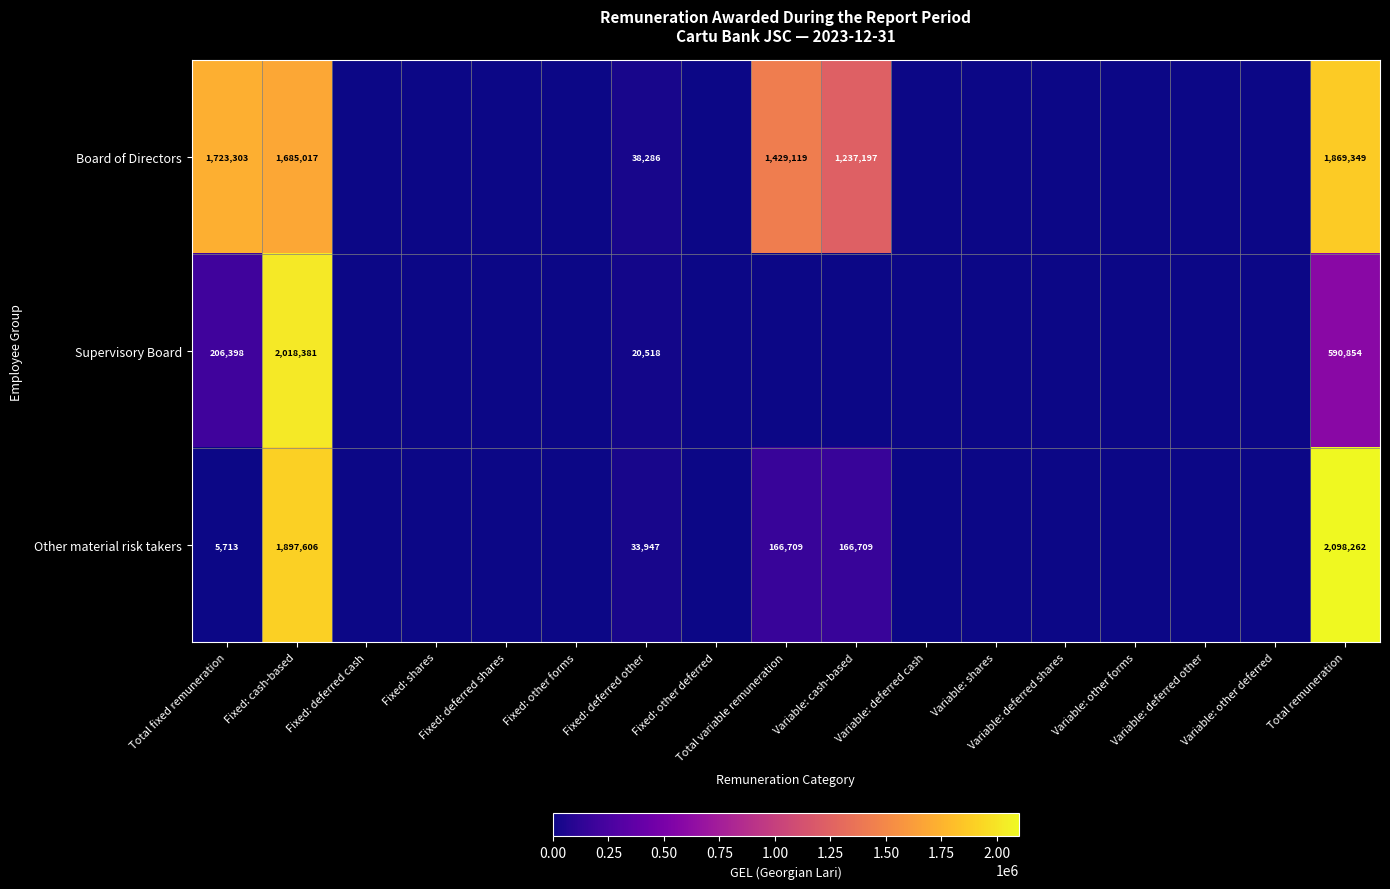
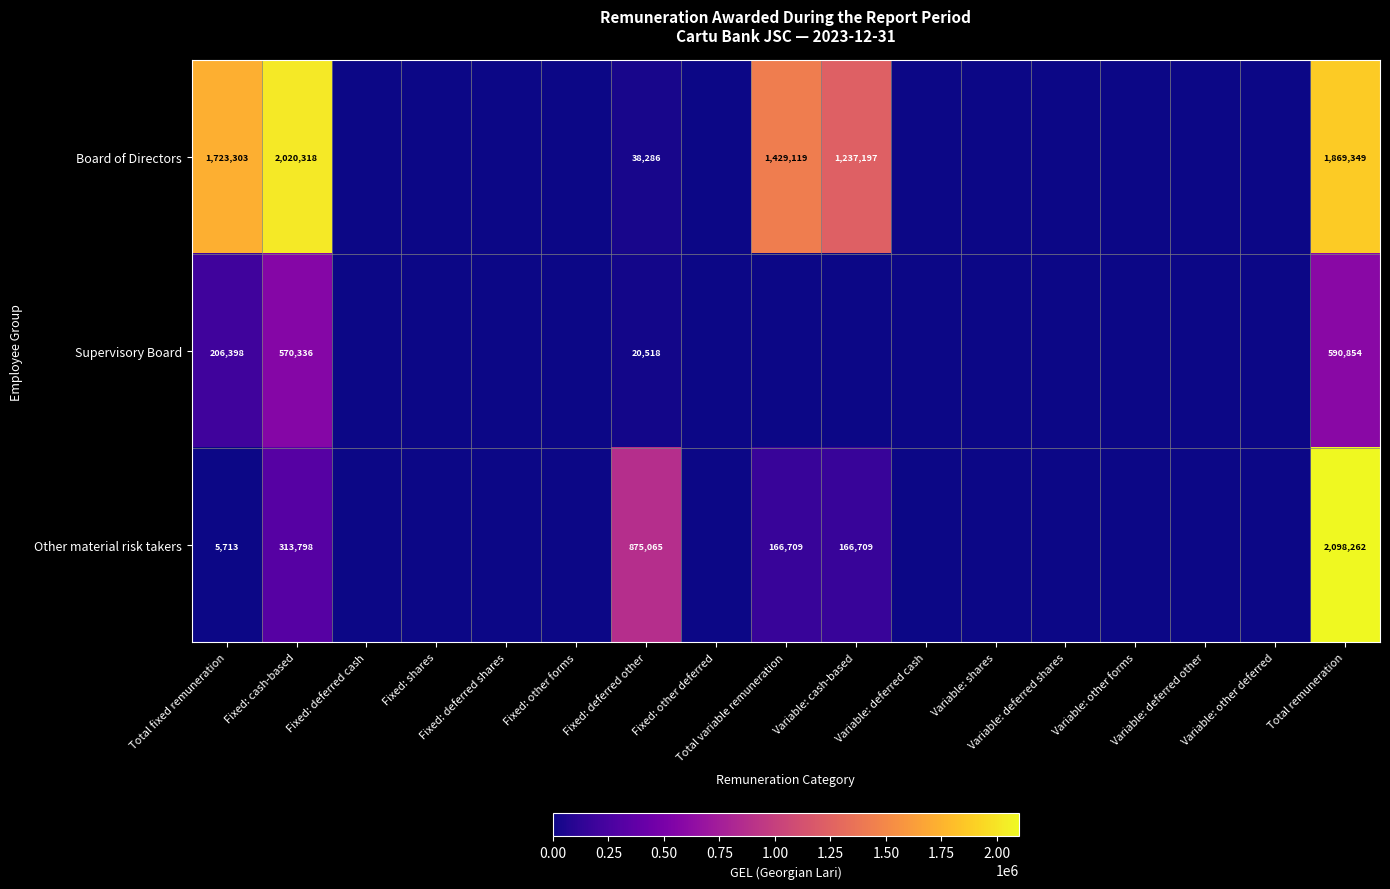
  {
    "Board of Directors": {
      "Total fixed remuneration": "1,723,303",
-     "Fixed: cash-based": "1,685,017",
+     "Fixed: cash-based": "2,020,318",
      "Fixed: deferred other": "38,286",
      "Total variable remuneration": "1,429,119",
      "Variable: cash-based": "1,237,197",
      "Total remuneration": "1,869,349"
    },
    "Supervisory Board": {
      "Total fixed remuneration": "206,398",
-     "Fixed: cash-based": "2,018,381",
+     "Fixed: cash-based": "570,336",
      "Fixed: deferred other": "20,518",
      "Total remuneration": "590,854"
    },
    "Other material risk takers": {
      "Total fixed remuneration": "5,713",
-     "Fixed: cash-based": "1,897,606",
-     "Fixed: deferred other": "33,947",
+     "Fixed: cash-based": "313,798",
+     "Fixed: deferred other": "875,065",
      "Total variable remuneration": "166,709",
      "Variable: cash-based": "166,709",
      "Total remuneration": "2,098,262"
    }
  }
